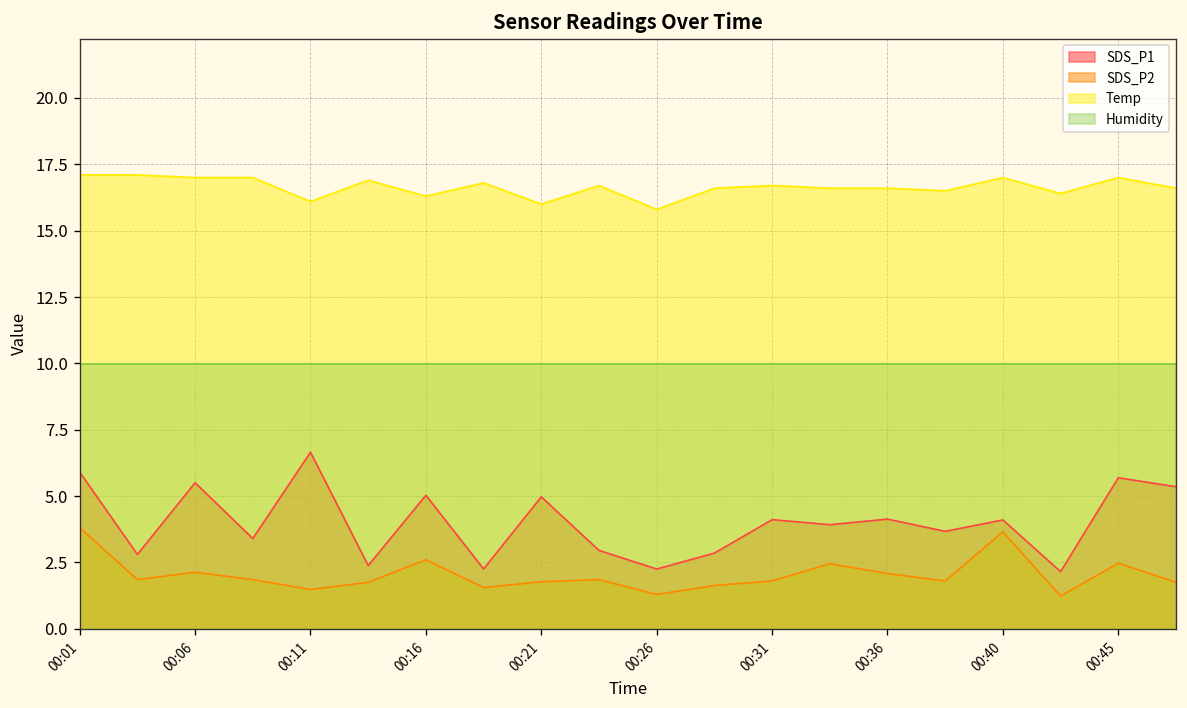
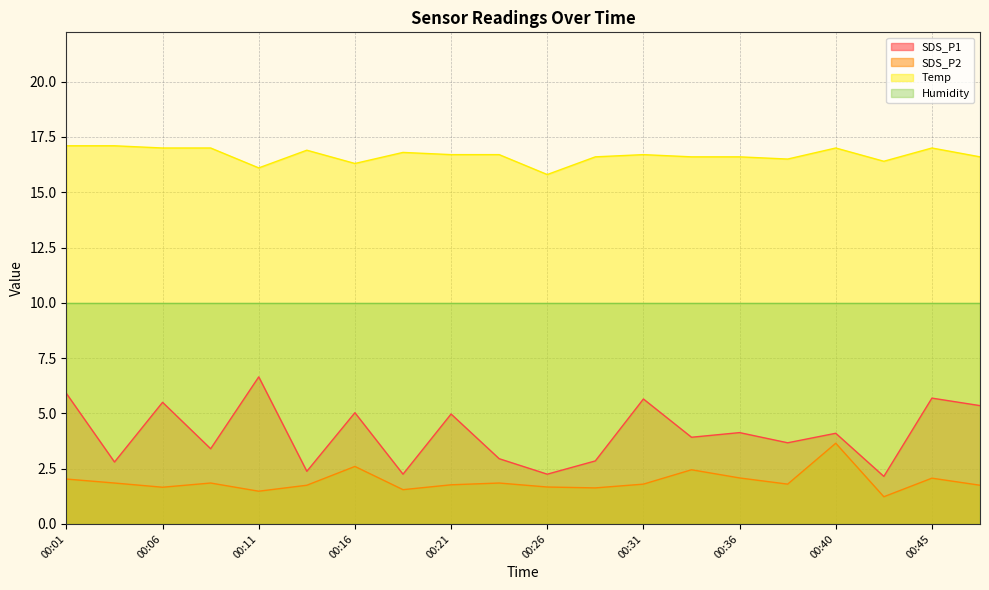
  {
    "SDS_P1": {
      "00:01": 5.9,
      "00:06": 5.5,
      "00:11": 6.7,
      "00:16": 5.0,
      "00:21": 5.0,
      "00:26": 2.3,
-     "00:31": 4.1,
+     "00:31": 5.7,
      "00:36": 4.1,
      "00:40": 4.1,
      "00:45": 5.7
    },
    "SDS_P2": {
-     "00:01": 3.8,
-     "00:06": 2.1,
+     "00:01": 2.0,
+     "00:06": 1.7,
      "00:11": 1.5,
      "00:16": 2.6,
      "00:21": 1.8,
-     "00:26": 1.3,
+     "00:26": 1.7,
      "00:31": 1.8,
      "00:36": 2.1,
      "00:40": 3.7,
-     "00:45": 2.5
+     "00:45": 2.1
    },
    "Temp": {
      "00:01": 17.1,
      "00:06": 17.0,
      "00:11": 16.1,
      "00:16": 16.3,
-     "00:21": 16.0,
+     "00:21": 16.7,
      "00:26": 15.8,
      "00:31": 16.7,
      "00:36": 16.6,
      "00:40": 17.0,
      "00:45": 17.0
    },
    "Humidity": {
      "00:01": 10.0,
      "00:06": 10.0,
      "00:11": 10.0,
      "00:16": 10.0,
      "00:21": 10.0,
      "00:26": 10.0,
      "00:31": 10.0,
      "00:36": 10.0,
      "00:40": 10.0,
      "00:45": 10.0
    }
  }
